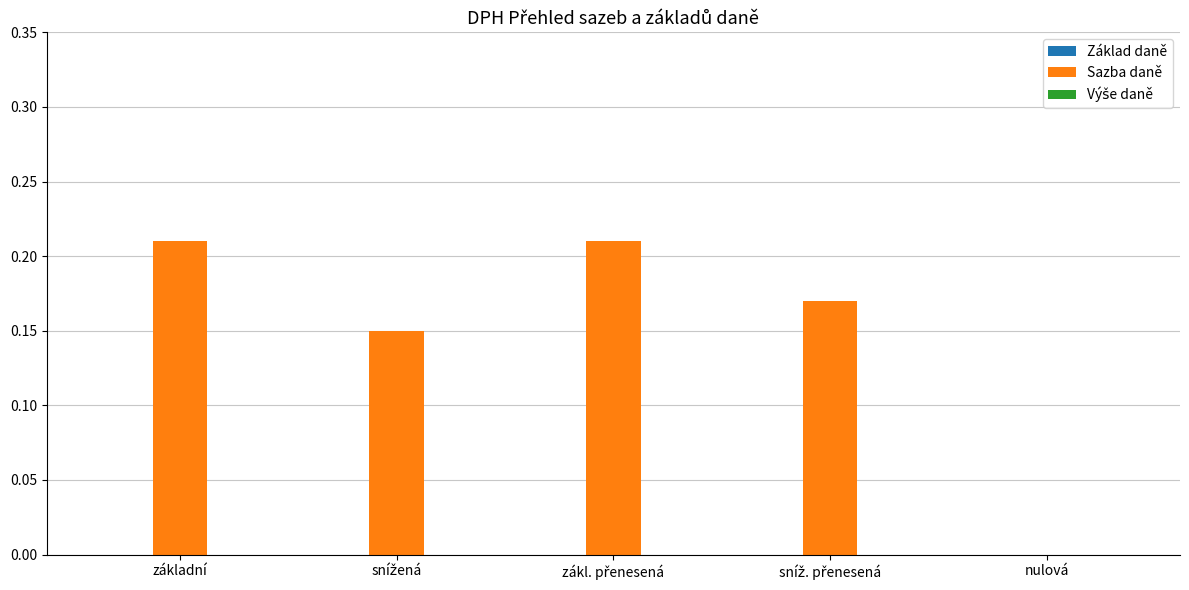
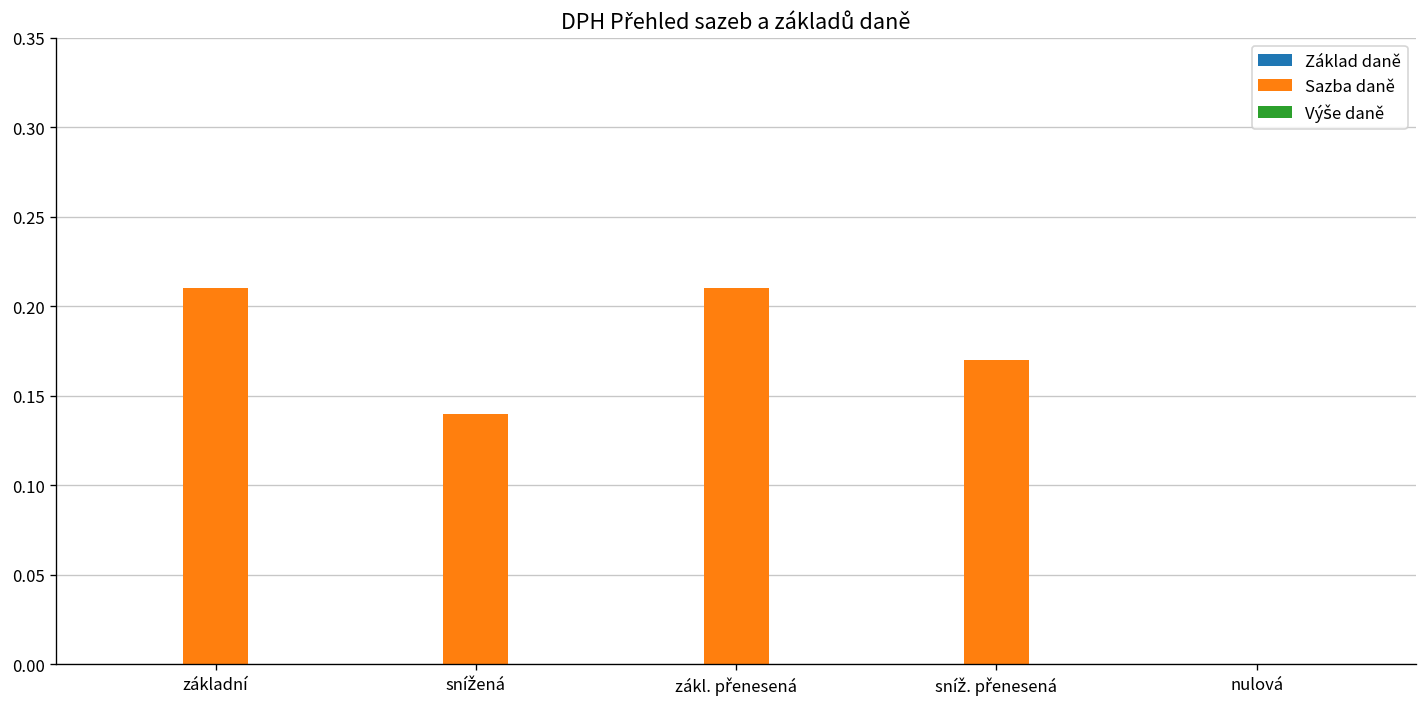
  {
    "Základ daně": {
      "základní": 0.00,
      "snížená": 0.00,
      "zákl. přenesená": 0.00,
      "sníž. přenesená": 0.00,
      "nulová": 0.00
    },
    "Sazba daně": {
      "základní": 0.21,
-     "snížená": 0.15,
+     "snížená": 0.14,
      "zákl. přenesená": 0.21,
      "sníž. přenesená": 0.17,
      "nulová": 0.00
    },
    "Výše daně": {
      "základní": 0.00,
      "snížená": 0.00,
      "zákl. přenesená": 0.00,
      "sníž. přenesená": 0.00,
      "nulová": 0.00
    }
  }
